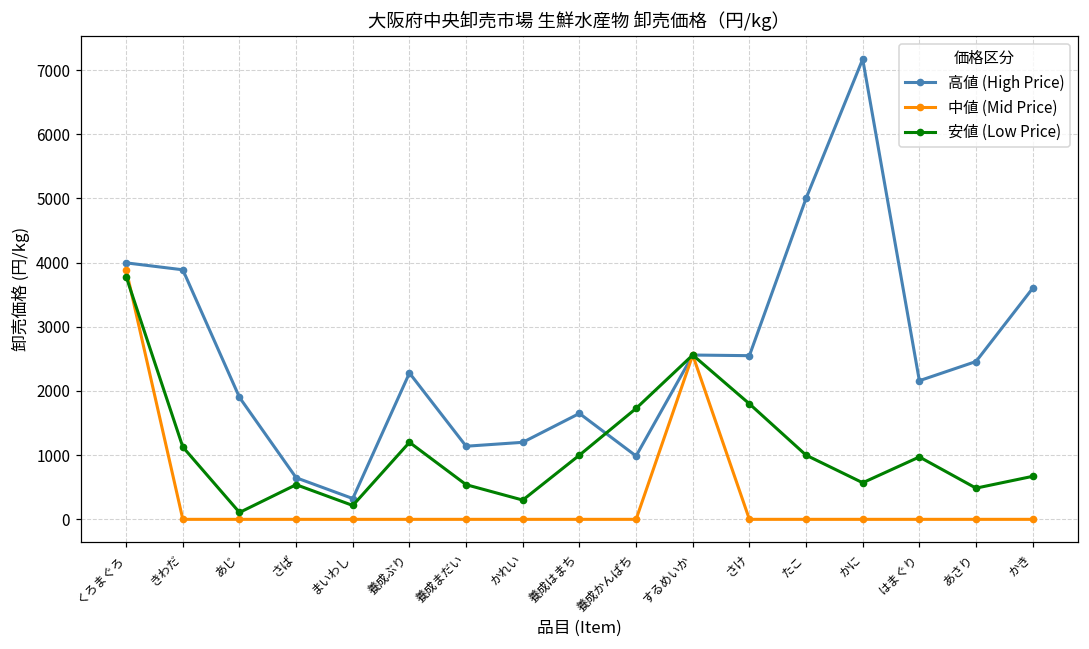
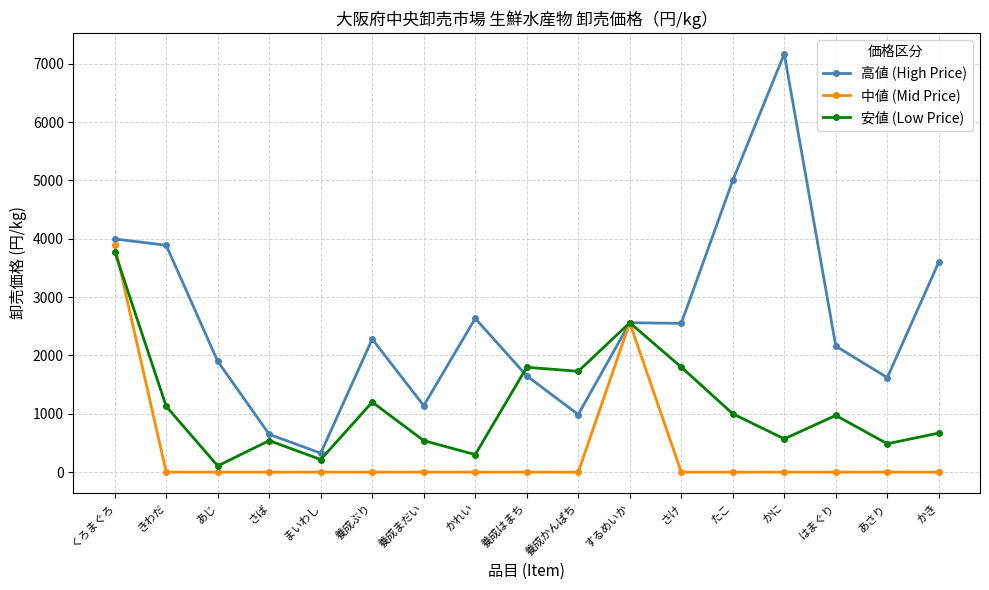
  {
    "高値 (High Price)": {
      "くろまぐろ": 4000,
      "きわだ": 3900,
      "あじ": 1900,
      "さば": 600,
      "まいわし": 300,
      "養成ぶり": 2300,
      "養成まだい": 1100,
-     "かれい": 1200,
+     "かれい": 2600,
      "養成はまち": 1700,
      "養成かんぱち": 1000,
      "さけ": 2600,
      "たこ": 5000,
      "かに": 7200,
      "はまぐり": 2200,
-     "あさり": 2500,
+     "あさり": 1600,
      "かき": 3600
    },
    "中値 (Mid Price)": {
      "くろまぐろ": 3900,
      "きわだ": 0,
      "あじ": 0,
      "さば": 0,
      "まいわし": 0,
      "養成ぶり": 0,
      "養成まだい": 0,
      "かれい": 0,
      "養成はまち": 0,
      "養成かんぱち": 0,
      "さけ": 0,
      "たこ": 0,
      "かに": 0,
      "はまぐり": 0,
      "あさり": 0,
      "かき": 0
    },
    "安値 (Low Price)": {
      "くろまぐろ": 3800,
      "きわだ": 1100,
      "あじ": 100,
      "さば": 500,
      "まいわし": 200,
      "養成ぶり": 1200,
      "養成まだい": 500,
      "かれい": 300,
-     "養成はまち": 1000,
+     "養成はまち": 1800,
      "養成かんぱち": 1700,
      "さけ": 1800,
      "たこ": 1000,
      "かに": 600,
      "はまぐり": 1000,
      "あさり": 500,
      "かき": 700
    }
  }
